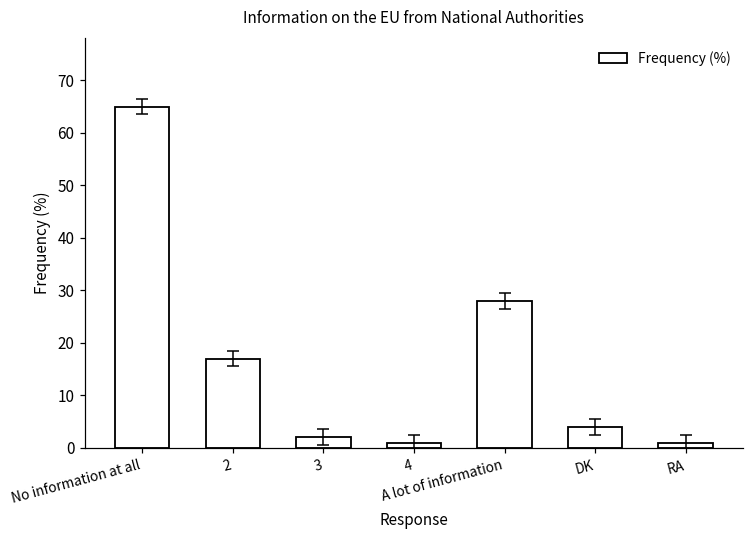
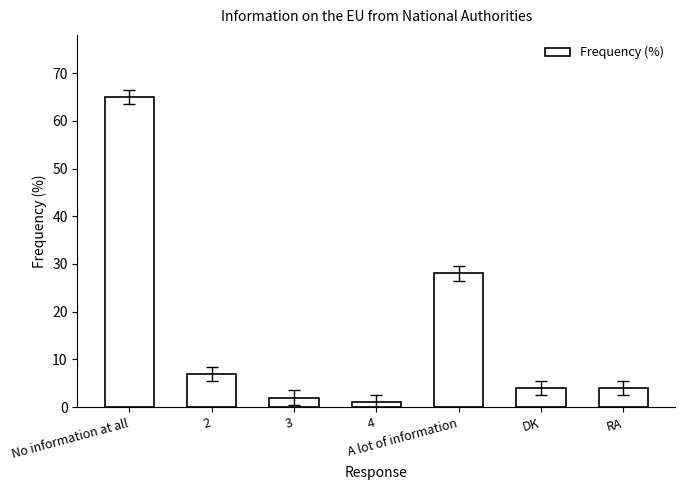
  {
    "Frequency (%)": {
      "No information at all": 65,
-     "2": 17,
+     "2": 7,
      "3": 2,
      "4": 1,
      "A lot of information": 28,
      "DK": 4,
-     "RA": 1
+     "RA": 4
    }
  }
